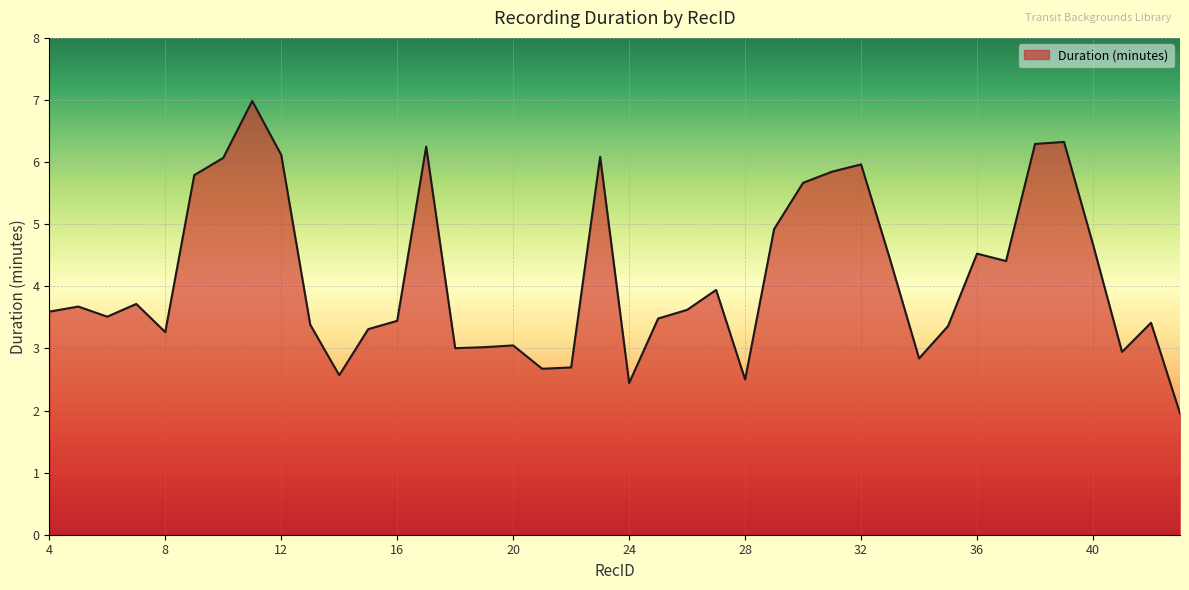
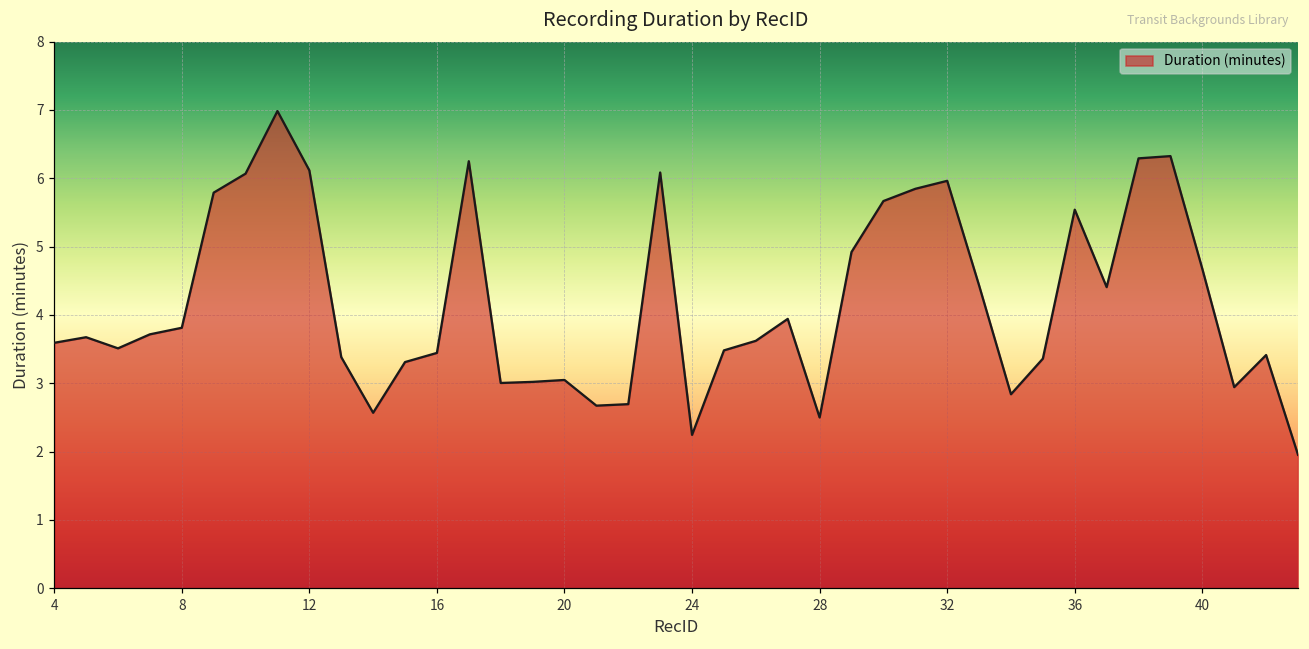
  {
    "4": 3.6,
-   "8": 3.3,
+   "8": 3.8,
    "12": 6.1,
    "16": 3.4,
    "20": 3.0,
-   "24": 2.4,
+   "24": 2.2,
    "28": 2.5,
    "32": 6.0,
-   "36": 4.5,
+   "36": 5.5,
    "40": 4.7
  }
